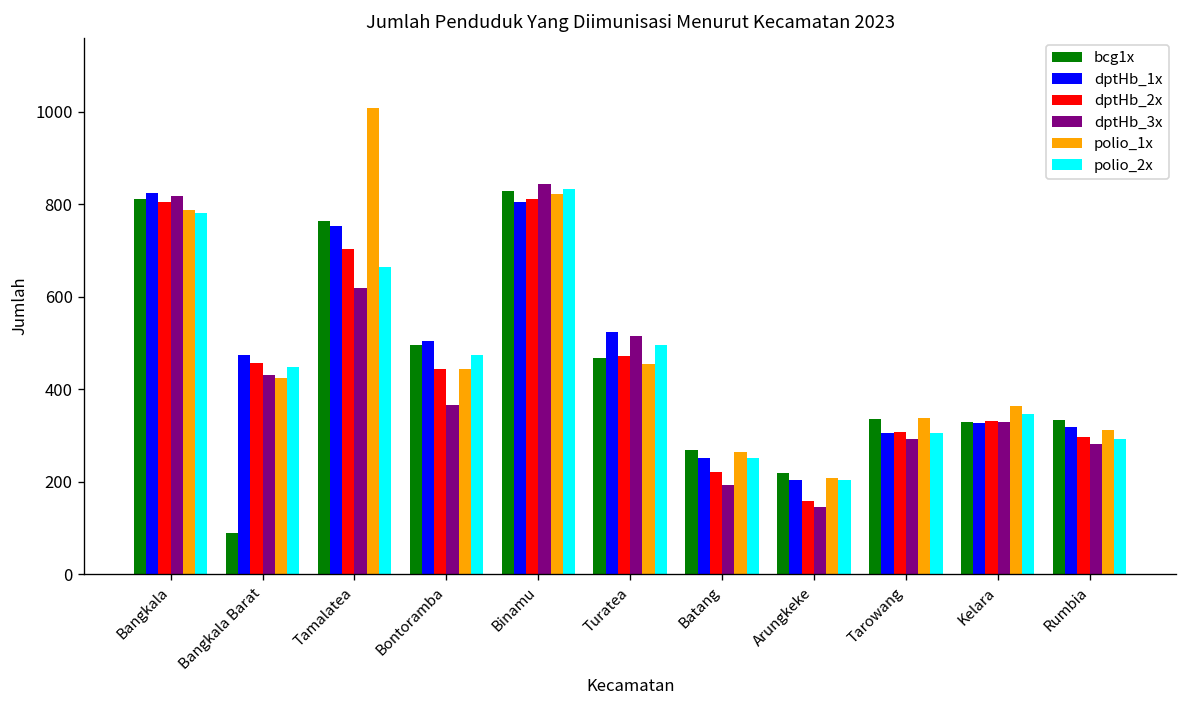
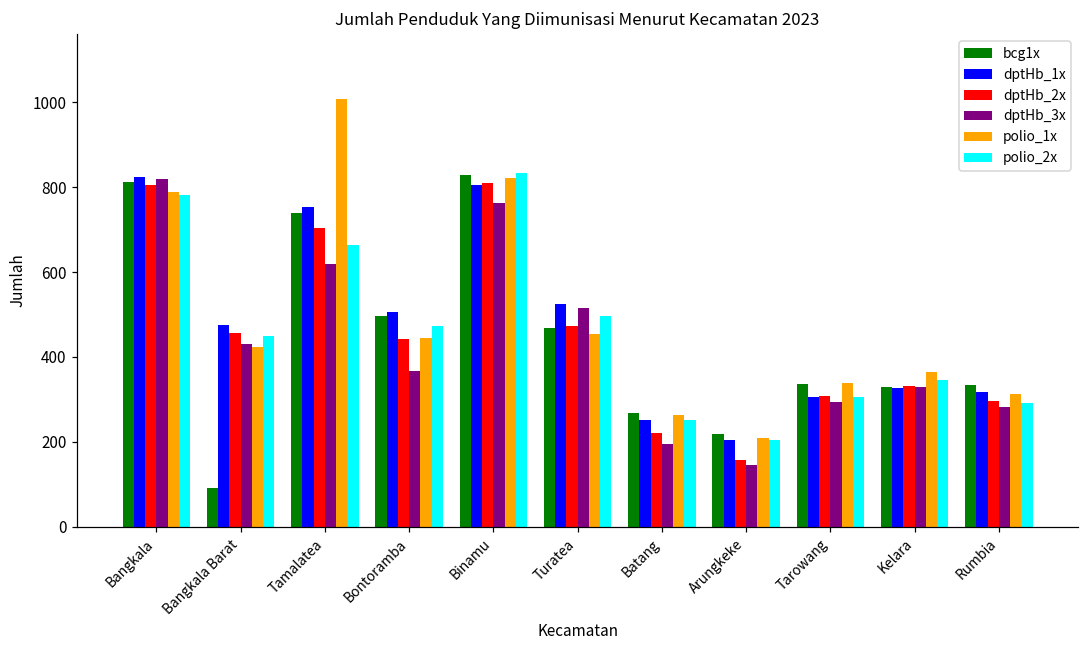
  {
    "bcg1x": {
      "Bangkala": 810,
      "Bangkala Barat": 90,
-     "Tamalatea": 760,
+     "Tamalatea": 740,
      "Bontoramba": 500,
      "Binamu": 830,
      "Turatea": 470,
      "Batang": 270,
      "Arungkeke": 220,
      "Tarowang": 340,
      "Kelara": 330,
      "Rumbia": 330
    },
    "dptHb_1x": {
      "Bangkala": 830,
      "Bangkala Barat": 480,
      "Tamalatea": 750,
      "Bontoramba": 510,
      "Binamu": 810,
      "Turatea": 530,
      "Batang": 250,
      "Arungkeke": 210,
      "Tarowang": 310,
      "Kelara": 330,
      "Rumbia": 320
    },
    "dptHb_2x": {
      "Bangkala": 810,
      "Bangkala Barat": 460,
      "Tamalatea": 700,
      "Bontoramba": 440,
      "Binamu": 810,
      "Turatea": 470,
      "Batang": 220,
      "Arungkeke": 160,
      "Tarowang": 310,
      "Kelara": 330,
      "Rumbia": 300
    },
    "dptHb_3x": {
      "Bangkala": 820,
      "Bangkala Barat": 430,
      "Tamalatea": 620,
      "Bontoramba": 370,
-     "Binamu": 840,
+     "Binamu": 760,
      "Turatea": 520,
      "Batang": 190,
      "Arungkeke": 150,
      "Tarowang": 290,
      "Kelara": 330,
      "Rumbia": 280
    },
    "polio_1x": {
      "Bangkala": 790,
      "Bangkala Barat": 420,
      "Tamalatea": 1010,
      "Bontoramba": 440,
      "Binamu": 820,
      "Turatea": 450,
      "Batang": 260,
      "Arungkeke": 210,
      "Tarowang": 340,
      "Kelara": 370,
      "Rumbia": 310
    },
    "polio_2x": {
      "Bangkala": 780,
      "Bangkala Barat": 450,
      "Tamalatea": 660,
      "Bontoramba": 470,
      "Binamu": 830,
      "Turatea": 500,
      "Batang": 250,
      "Arungkeke": 210,
      "Tarowang": 310,
      "Kelara": 350,
      "Rumbia": 290
    }
  }
